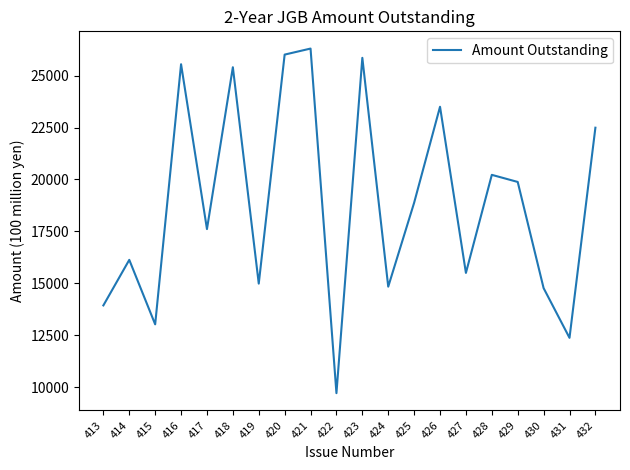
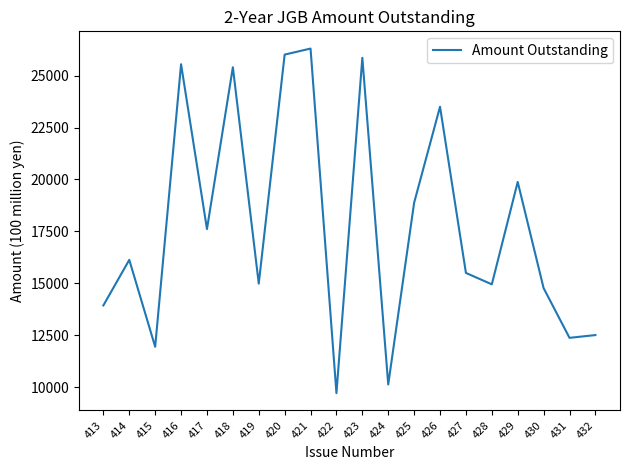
  {
    "413": 13900,
    "414": 16100,
-   "415": 13000,
+   "415": 11900,
    "416": 25500,
    "417": 17600,
    "418": 25400,
    "419": 15000,
    "420": 26000,
    "421": 26300,
    "422": 9700,
    "423": 25900,
-   "424": 14800,
+   "424": 10100,
    "425": 18900,
    "426": 23500,
    "427": 15500,
-   "428": 20200,
+   "428": 14900,
    "429": 19900,
    "430": 14800,
    "431": 12400,
-   "432": 22500
+   "432": 12500
  }
